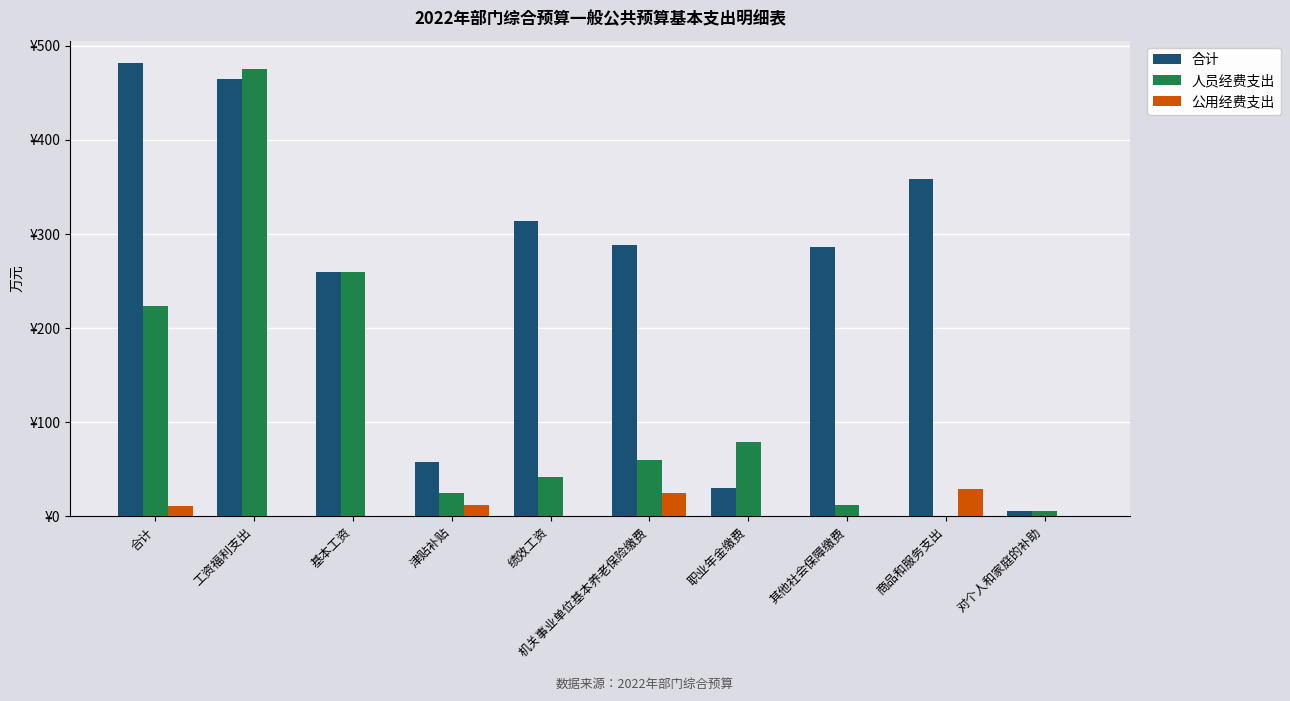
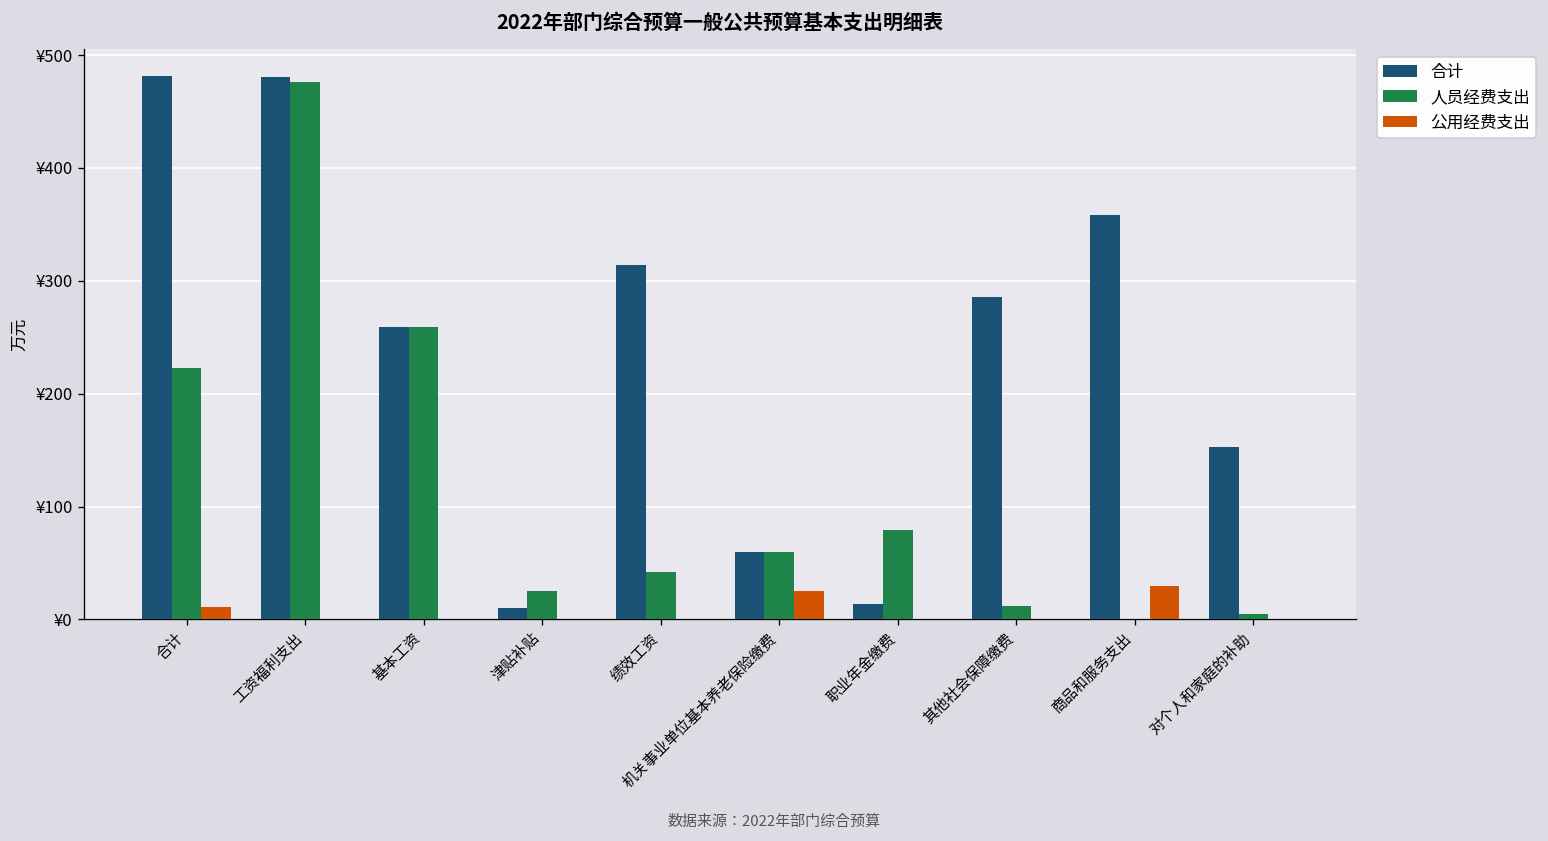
  {
    "合计": {
      "合计": "¥480",
-     "工资福利支出": "¥470",
+     "工资福利支出": "¥480",
      "基本工资": "¥260",
-     "津贴补贴": "¥60",
+     "津贴补贴": "¥10",
      "绩效工资": "¥310",
-     "机关事业单位基本养老保险缴费": "¥290",
-     "职业年金缴费": "¥30",
+     "机关事业单位基本养老保险缴费": "¥60",
+     "职业年金缴费": "¥10",
      "其他社会保障缴费": "¥290",
      "商品和服务支出": "¥360",
-     "对个人和家庭的补助": "¥10"
+     "对个人和家庭的补助": "¥150"
    },
    "人员经费支出": {
      "合计": "¥220",
      "工资福利支出": "¥480",
      "基本工资": "¥260",
      "津贴补贴": "¥30",
      "绩效工资": "¥40",
      "机关事业单位基本养老保险缴费": "¥60",
      "职业年金缴费": "¥80",
      "其他社会保障缴费": "¥10",
      "商品和服务支出": "¥0",
      "对个人和家庭的补助": "¥10"
    },
    "公用经费支出": {
      "合计": "¥10",
      "工资福利支出": "¥0",
      "基本工资": "¥0",
-     "津贴补贴": "¥10",
+     "津贴补贴": "¥0",
      "绩效工资": "¥0",
      "机关事业单位基本养老保险缴费": "¥30",
      "职业年金缴费": "¥0",
      "其他社会保障缴费": "¥0",
      "商品和服务支出": "¥30",
      "对个人和家庭的补助": "¥0"
    }
  }
